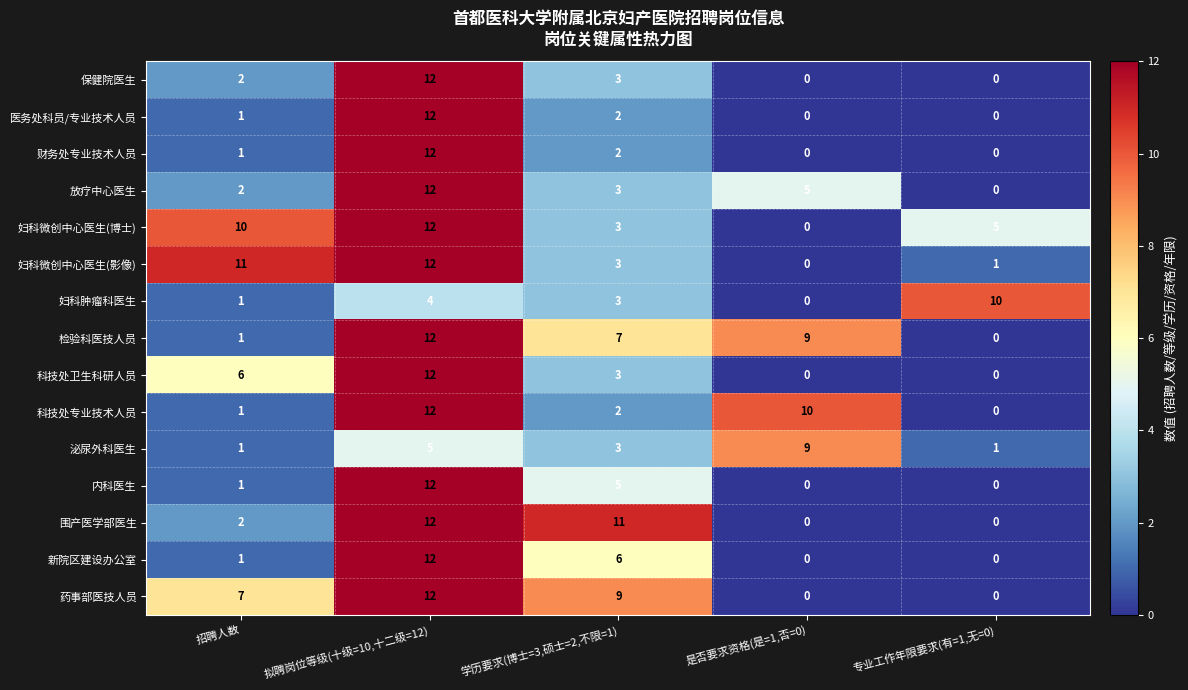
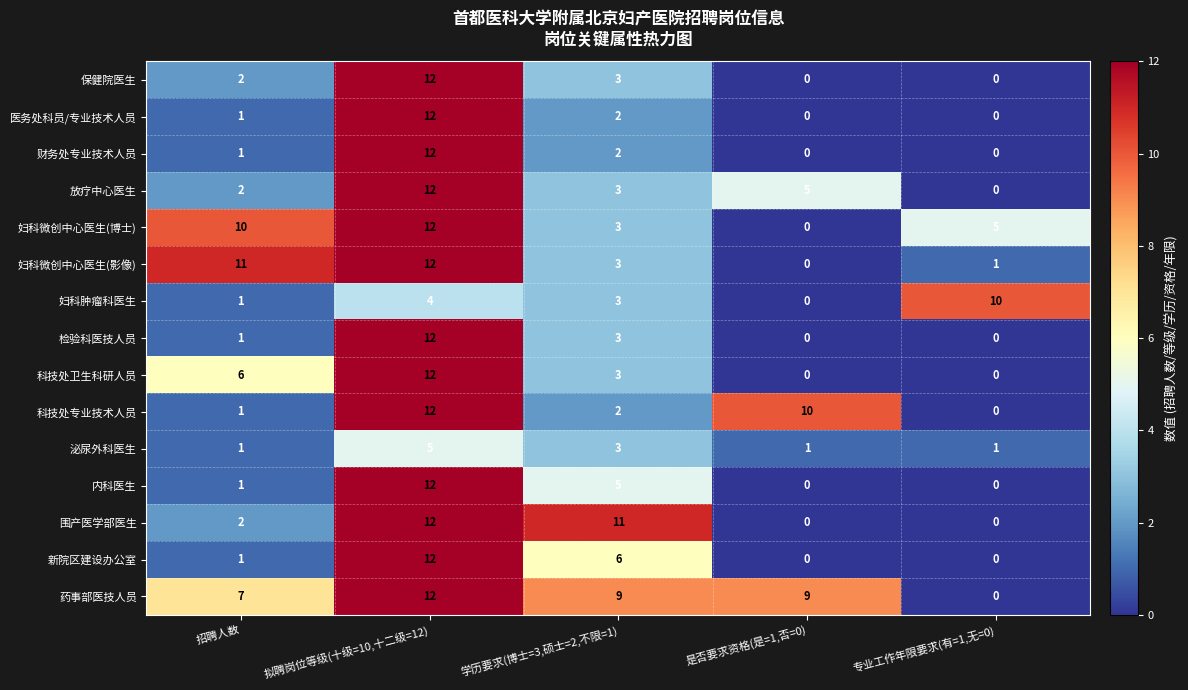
  {
    "保健院医生": {
      "招聘人数": 2,
      "拟聘岗位等级(十级=10,十二级=12)": 12,
      "学历要求(博士=3,硕士=2,不限=1)": 3,
      "是否要求资格(是=1,否=0)": 0,
      "专业工作年限要求(有=1,无=0)": 0
    },
    "医务处科员/专业技术人员": {
      "招聘人数": 1,
      "拟聘岗位等级(十级=10,十二级=12)": 12,
      "学历要求(博士=3,硕士=2,不限=1)": 2,
      "是否要求资格(是=1,否=0)": 0,
      "专业工作年限要求(有=1,无=0)": 0
    },
    "财务处专业技术人员": {
      "招聘人数": 1,
      "拟聘岗位等级(十级=10,十二级=12)": 12,
      "学历要求(博士=3,硕士=2,不限=1)": 2,
      "是否要求资格(是=1,否=0)": 0,
      "专业工作年限要求(有=1,无=0)": 0
    },
    "放疗中心医生": {
      "招聘人数": 2,
      "拟聘岗位等级(十级=10,十二级=12)": 12,
      "学历要求(博士=3,硕士=2,不限=1)": 3,
      "专业工作年限要求(有=1,无=0)": 0
    },
    "妇科微创中心医生(博士)": {
      "招聘人数": 10,
      "拟聘岗位等级(十级=10,十二级=12)": 12,
      "学历要求(博士=3,硕士=2,不限=1)": 3,
      "是否要求资格(是=1,否=0)": 0
    },
    "妇科微创中心医生(影像)": {
      "招聘人数": 11,
      "拟聘岗位等级(十级=10,十二级=12)": 12,
      "学历要求(博士=3,硕士=2,不限=1)": 3,
      "是否要求资格(是=1,否=0)": 0,
      "专业工作年限要求(有=1,无=0)": 1
    },
    "妇科肿瘤科医生": {
      "招聘人数": 1,
      "拟聘岗位等级(十级=10,十二级=12)": 4,
      "学历要求(博士=3,硕士=2,不限=1)": 3,
      "是否要求资格(是=1,否=0)": 0,
      "专业工作年限要求(有=1,无=0)": 10
    },
    "检验科医技人员": {
      "招聘人数": 1,
      "拟聘岗位等级(十级=10,十二级=12)": 12,
-     "学历要求(博士=3,硕士=2,不限=1)": 7,
-     "是否要求资格(是=1,否=0)": 9,
+     "学历要求(博士=3,硕士=2,不限=1)": 3,
+     "是否要求资格(是=1,否=0)": 0,
      "专业工作年限要求(有=1,无=0)": 0
    },
    "科技处卫生科研人员": {
      "招聘人数": 6,
      "拟聘岗位等级(十级=10,十二级=12)": 12,
      "学历要求(博士=3,硕士=2,不限=1)": 3,
      "是否要求资格(是=1,否=0)": 0,
      "专业工作年限要求(有=1,无=0)": 0
    },
    "科技处专业技术人员": {
      "招聘人数": 1,
      "拟聘岗位等级(十级=10,十二级=12)": 12,
      "学历要求(博士=3,硕士=2,不限=1)": 2,
      "是否要求资格(是=1,否=0)": 10,
      "专业工作年限要求(有=1,无=0)": 0
    },
    "泌尿外科医生": {
      "招聘人数": 1,
      "学历要求(博士=3,硕士=2,不限=1)": 3,
-     "是否要求资格(是=1,否=0)": 9,
+     "是否要求资格(是=1,否=0)": 1,
      "专业工作年限要求(有=1,无=0)": 1
    },
    "内科医生": {
      "招聘人数": 1,
      "拟聘岗位等级(十级=10,十二级=12)": 12,
      "是否要求资格(是=1,否=0)": 0,
      "专业工作年限要求(有=1,无=0)": 0
    },
    "围产医学部医生": {
      "招聘人数": 2,
      "拟聘岗位等级(十级=10,十二级=12)": 12,
      "学历要求(博士=3,硕士=2,不限=1)": 11,
      "是否要求资格(是=1,否=0)": 0,
      "专业工作年限要求(有=1,无=0)": 0
    },
    "新院区建设办公室": {
      "招聘人数": 1,
      "拟聘岗位等级(十级=10,十二级=12)": 12,
      "学历要求(博士=3,硕士=2,不限=1)": 6,
      "是否要求资格(是=1,否=0)": 0,
      "专业工作年限要求(有=1,无=0)": 0
    },
    "药事部医技人员": {
      "招聘人数": 7,
      "拟聘岗位等级(十级=10,十二级=12)": 12,
      "学历要求(博士=3,硕士=2,不限=1)": 9,
-     "是否要求资格(是=1,否=0)": 0,
+     "是否要求资格(是=1,否=0)": 9,
      "专业工作年限要求(有=1,无=0)": 0
    }
  }
